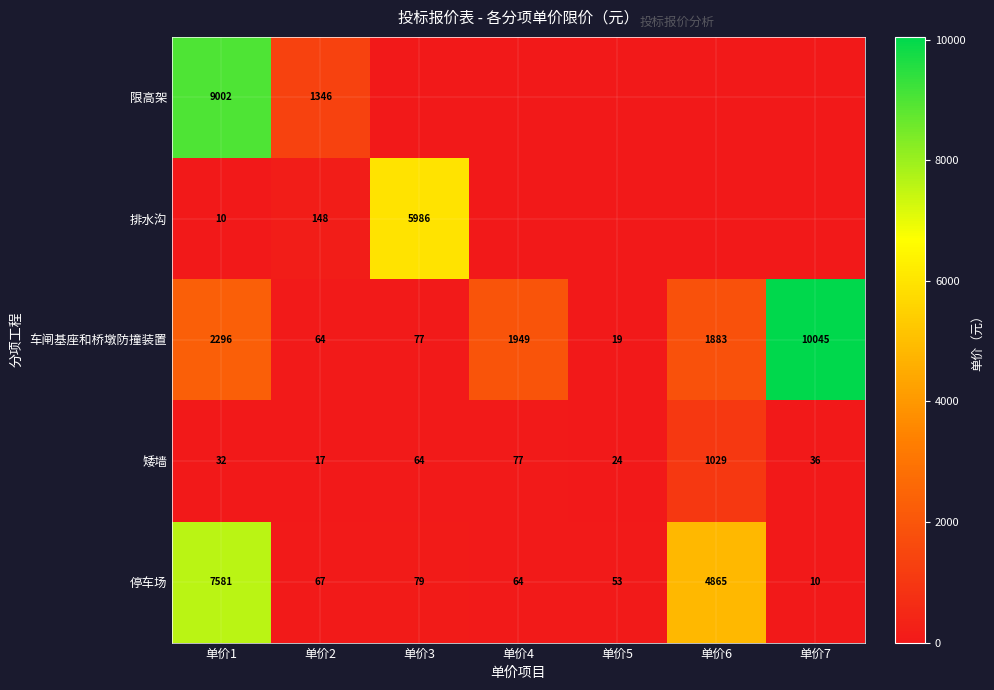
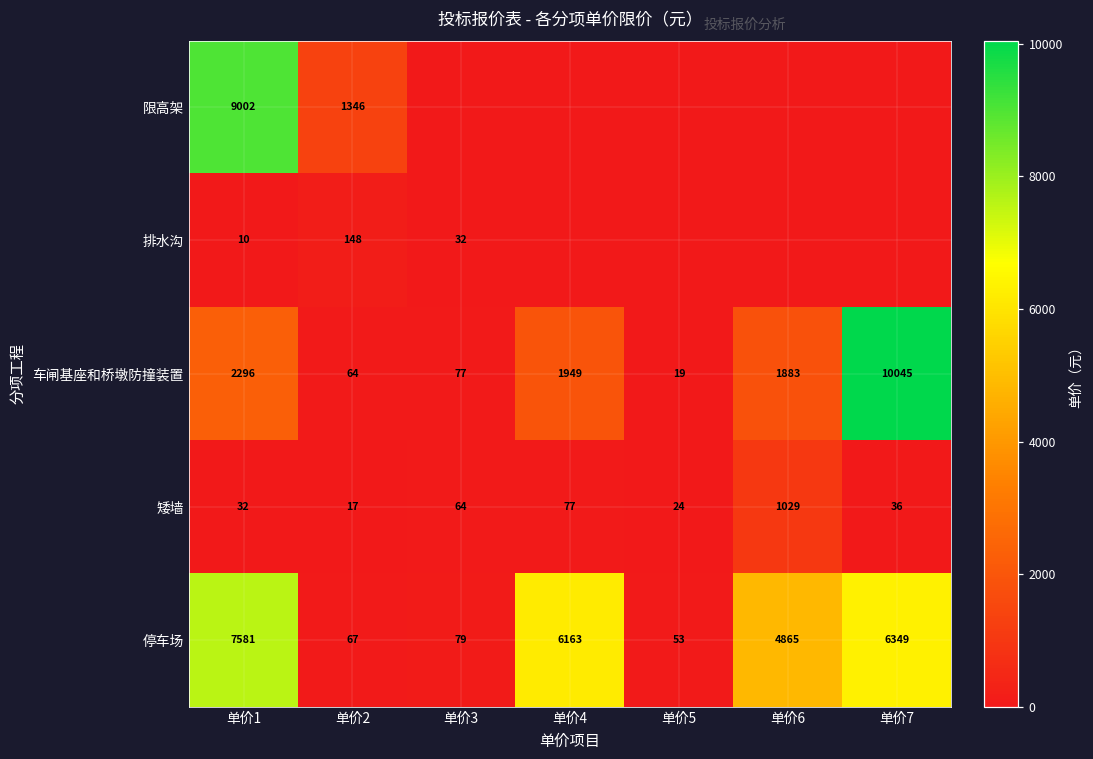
  {
    "限高架": {
      "单价1": 9002,
      "单价2": 1346
    },
    "排水沟": {
      "单价1": 10,
      "单价2": 148,
-     "单价3": 5986
+     "单价3": 32
    },
    "车闸基座和桥墩防撞装置": {
      "单价1": 2296,
      "单价2": 64,
      "单价3": 77,
      "单价4": 1949,
      "单价5": 19,
      "单价6": 1883,
      "单价7": 10045
    },
    "矮墙": {
      "单价1": 32,
      "单价2": 17,
      "单价3": 64,
      "单价4": 77,
      "单价5": 24,
      "单价6": 1029,
      "单价7": 36
    },
    "停车场": {
      "单价1": 7581,
      "单价2": 67,
      "单价3": 79,
-     "单价4": 64,
+     "单价4": 6163,
      "单价5": 53,
      "单价6": 4865,
-     "单价7": 10
+     "单价7": 6349
    }
  }
